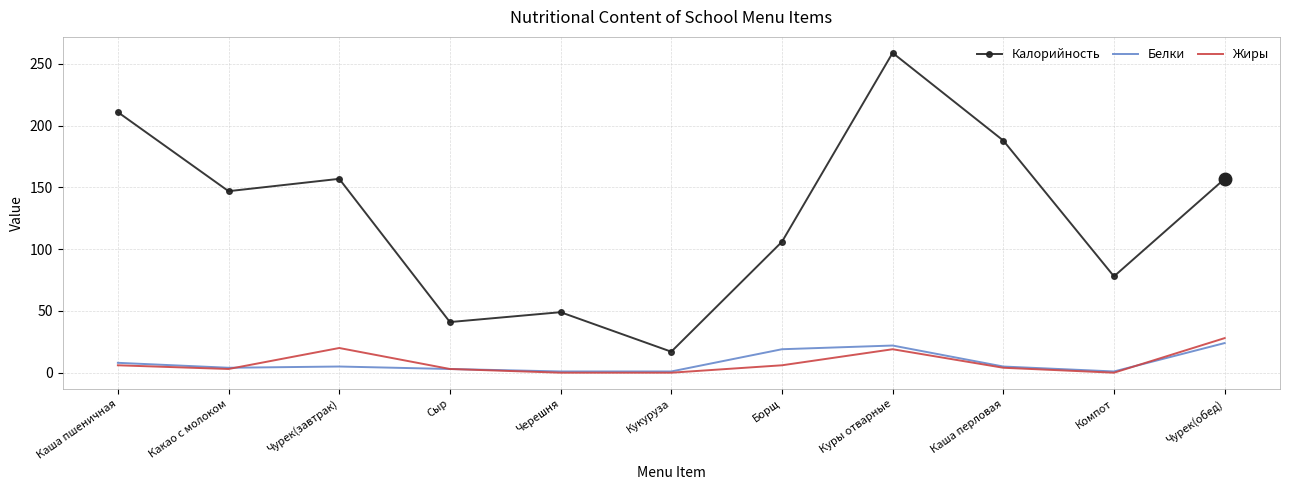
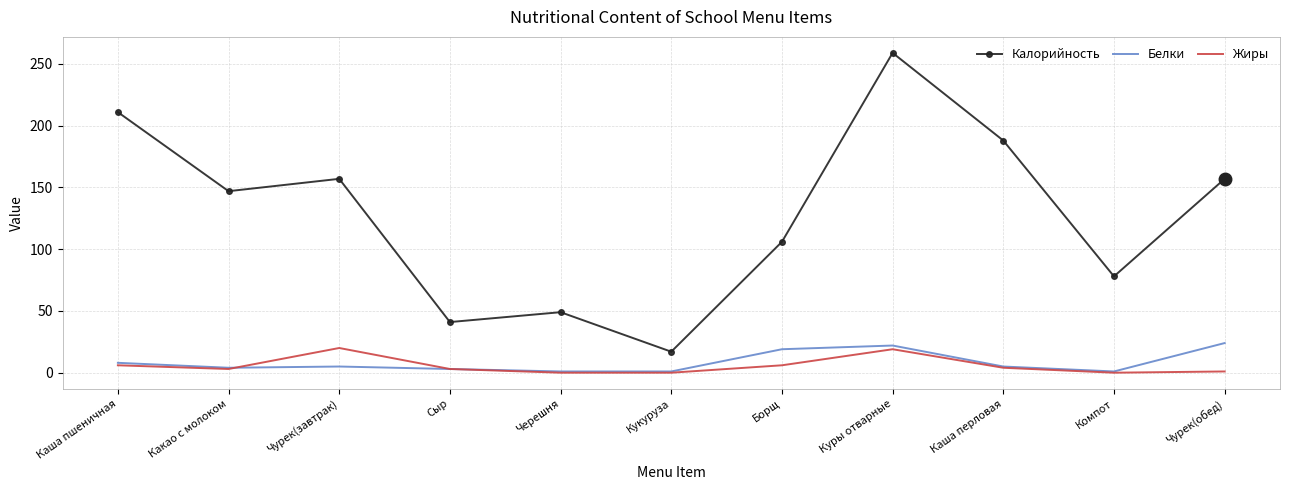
  {
    "Белки": {
      "Чурек(завтрак)": 5,
      "Борщ": 19,
      "Куры отварные": 22,
      "Чурек(обед)": 24
    },
    "Жиры": {
      "Чурек(завтрак)": 20,
      "Борщ": 6,
      "Куры отварные": 19,
-     "Чурек(обед)": 28
+     "Чурек(обед)": 1
    }
  }
